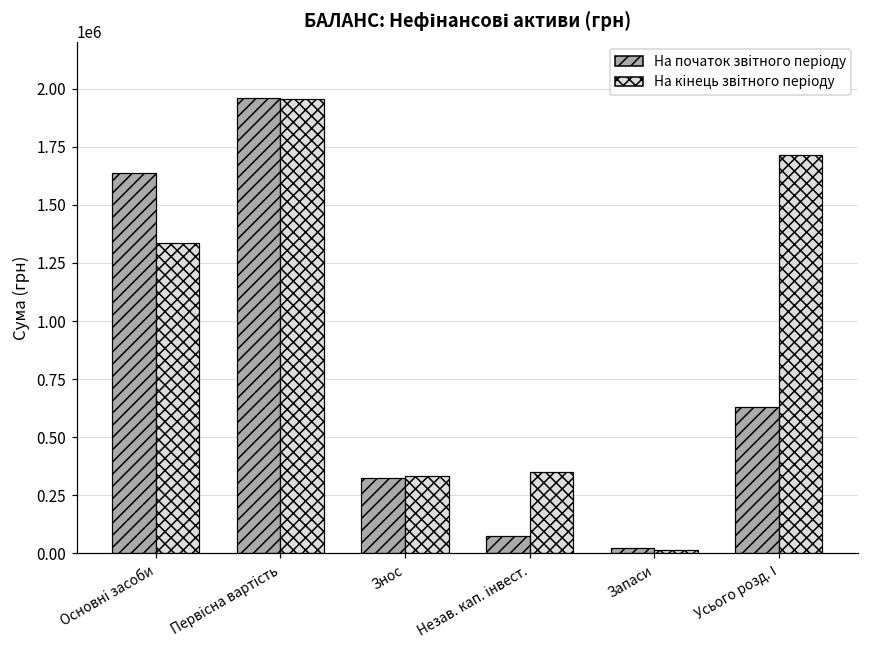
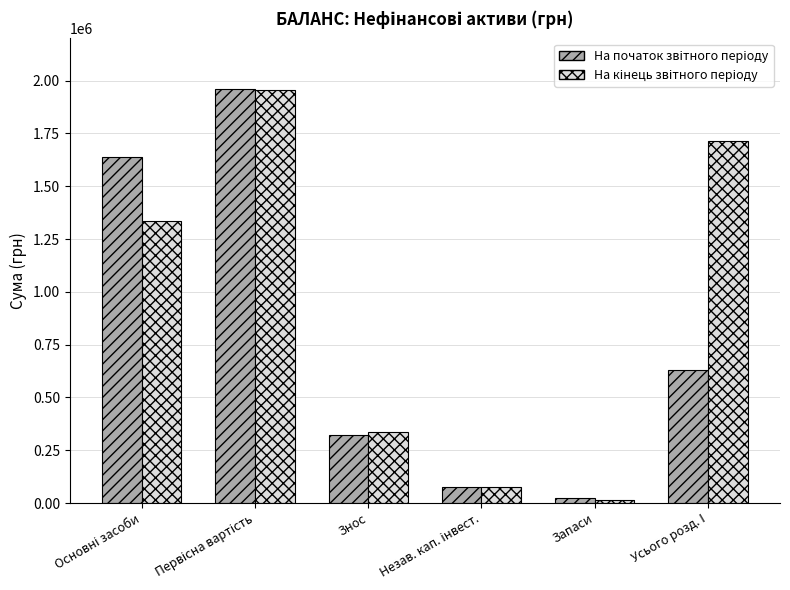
  {
    "На початок звітного періоду": {
      "Основні засоби": 1640000,
      "Первісна вартість": 1960000,
      "Знос": 320000,
      "Незав. кап. інвест.": 80000,
      "Запаси": 20000,
      "Усього розд. І": 630000
    },
    "На кінець звітного періоду": {
      "Основні засоби": 1340000,
      "Первісна вартість": 1960000,
      "Знос": 330000,
-     "Незав. кап. інвест.": 350000,
+     "Незав. кап. інвест.": 80000,
      "Запаси": 20000,
      "Усього розд. І": 1710000
    }
  }
